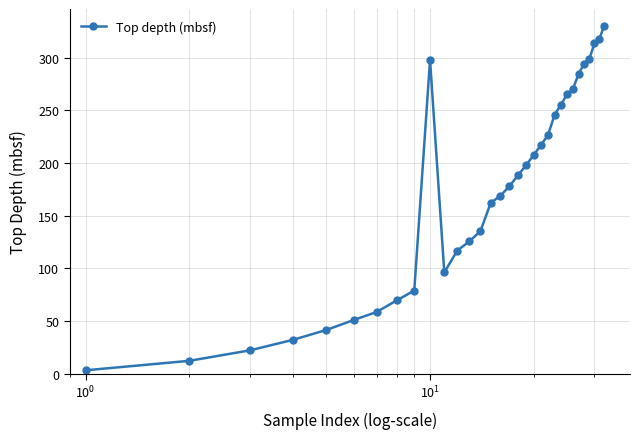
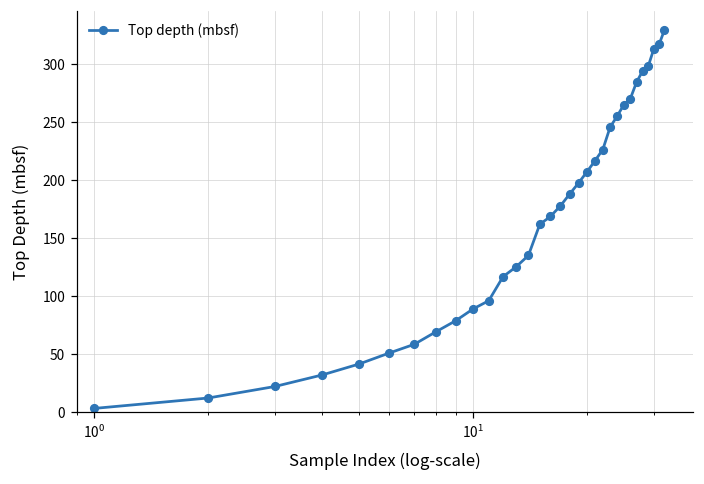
  {
    "10^0": 3,
-   "10^1": 298
+   "10^1": 89
  }
